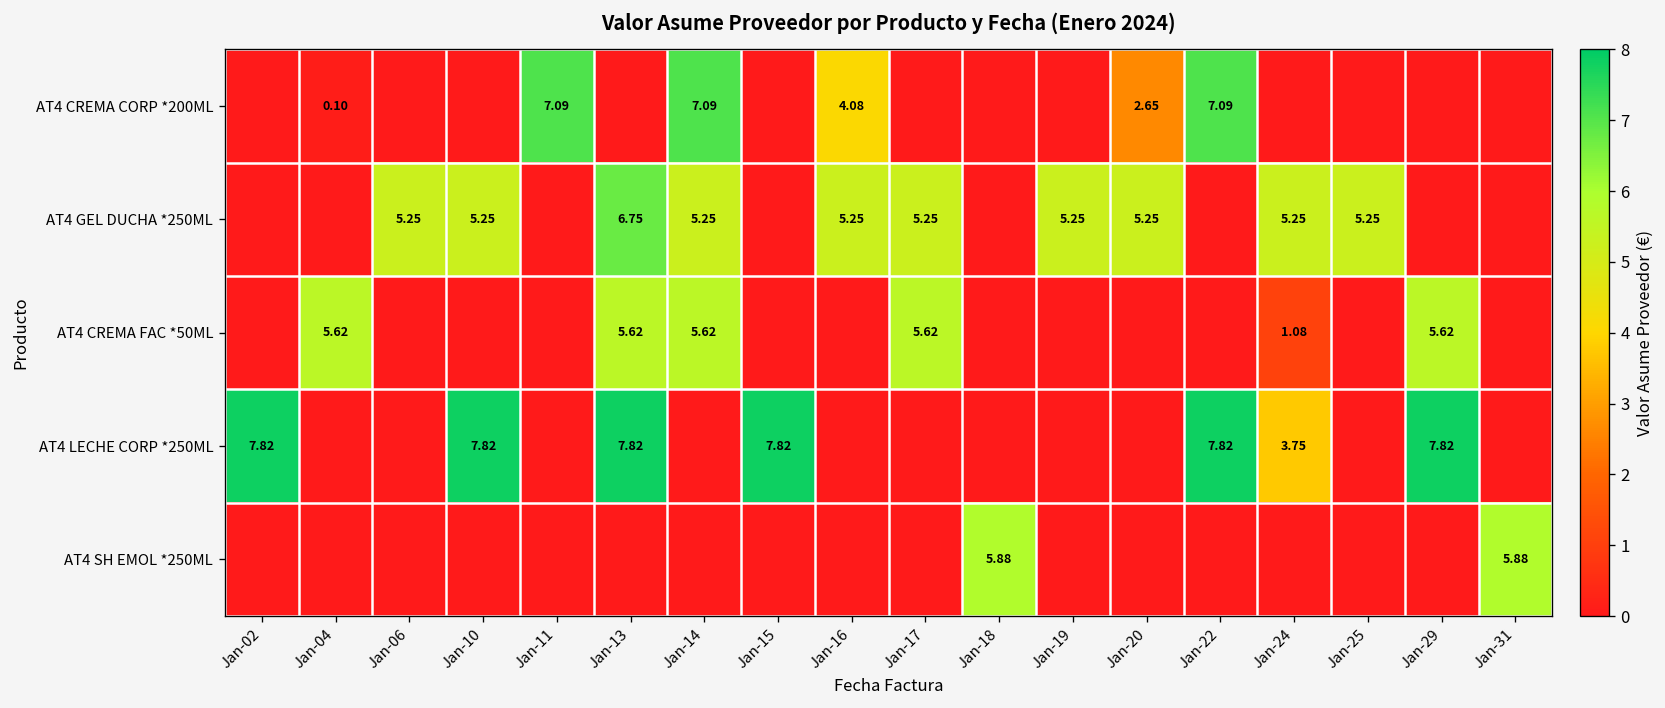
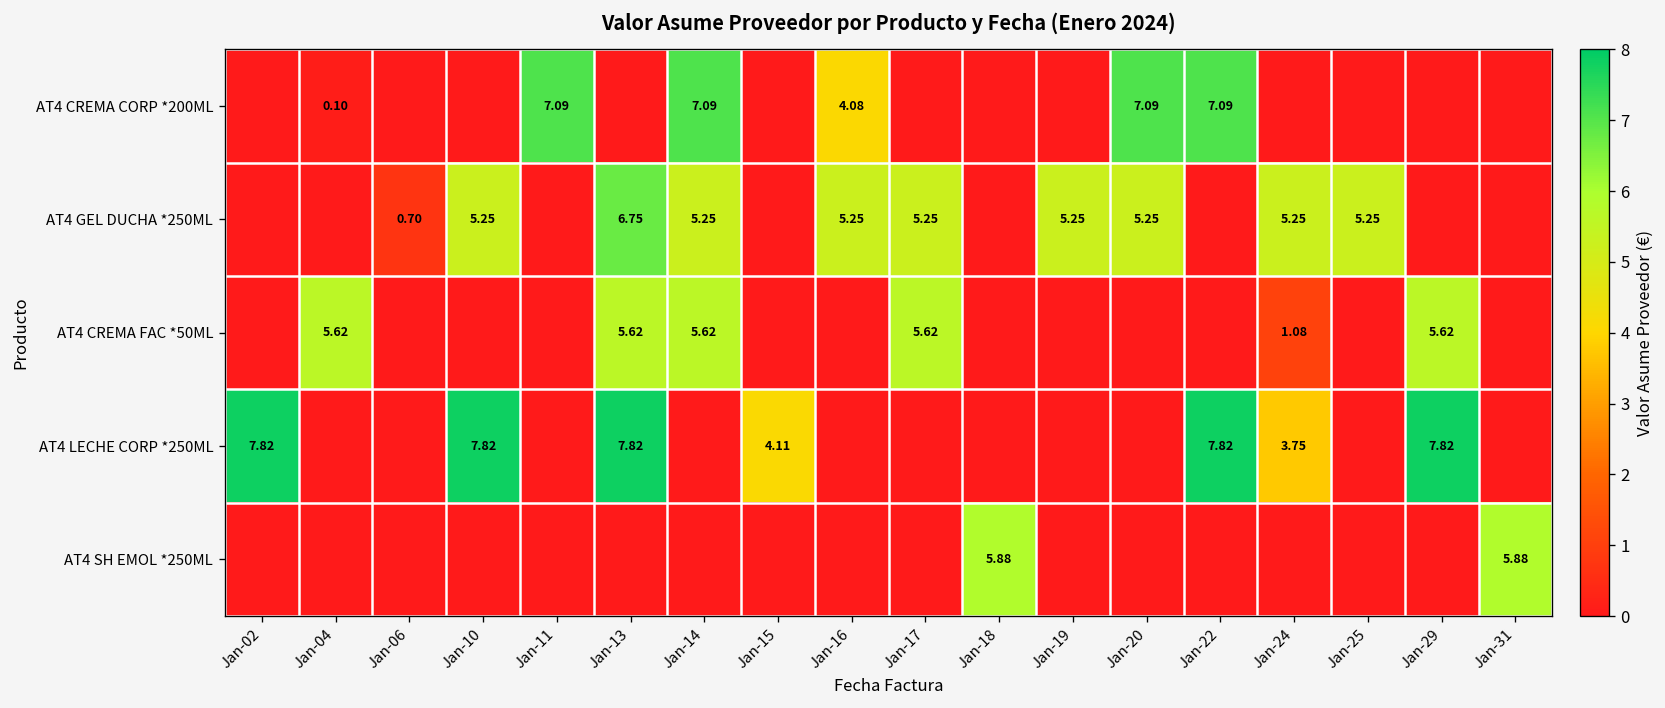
  {
    "AT4 CREMA CORP *200ML": {
      "Jan-04": 0.10,
      "Jan-11": 7.09,
      "Jan-14": 7.09,
      "Jan-16": 4.08,
-     "Jan-20": 2.65,
+     "Jan-20": 7.09,
      "Jan-22": 7.09
    },
    "AT4 GEL DUCHA *250ML": {
-     "Jan-06": 5.25,
+     "Jan-06": 0.70,
      "Jan-10": 5.25,
      "Jan-13": 6.75,
      "Jan-14": 5.25,
      "Jan-16": 5.25,
      "Jan-17": 5.25,
      "Jan-19": 5.25,
      "Jan-20": 5.25,
      "Jan-24": 5.25,
      "Jan-25": 5.25
    },
    "AT4 CREMA FAC *50ML": {
      "Jan-04": 5.62,
      "Jan-13": 5.62,
      "Jan-14": 5.62,
      "Jan-17": 5.62,
      "Jan-24": 1.08,
      "Jan-29": 5.62
    },
    "AT4 LECHE CORP *250ML": {
      "Jan-02": 7.82,
      "Jan-10": 7.82,
      "Jan-13": 7.82,
-     "Jan-15": 7.82,
+     "Jan-15": 4.11,
      "Jan-22": 7.82,
      "Jan-24": 3.75,
      "Jan-29": 7.82
    },
    "AT4 SH EMOL *250ML": {
      "Jan-18": 5.88,
      "Jan-31": 5.88
    }
  }
